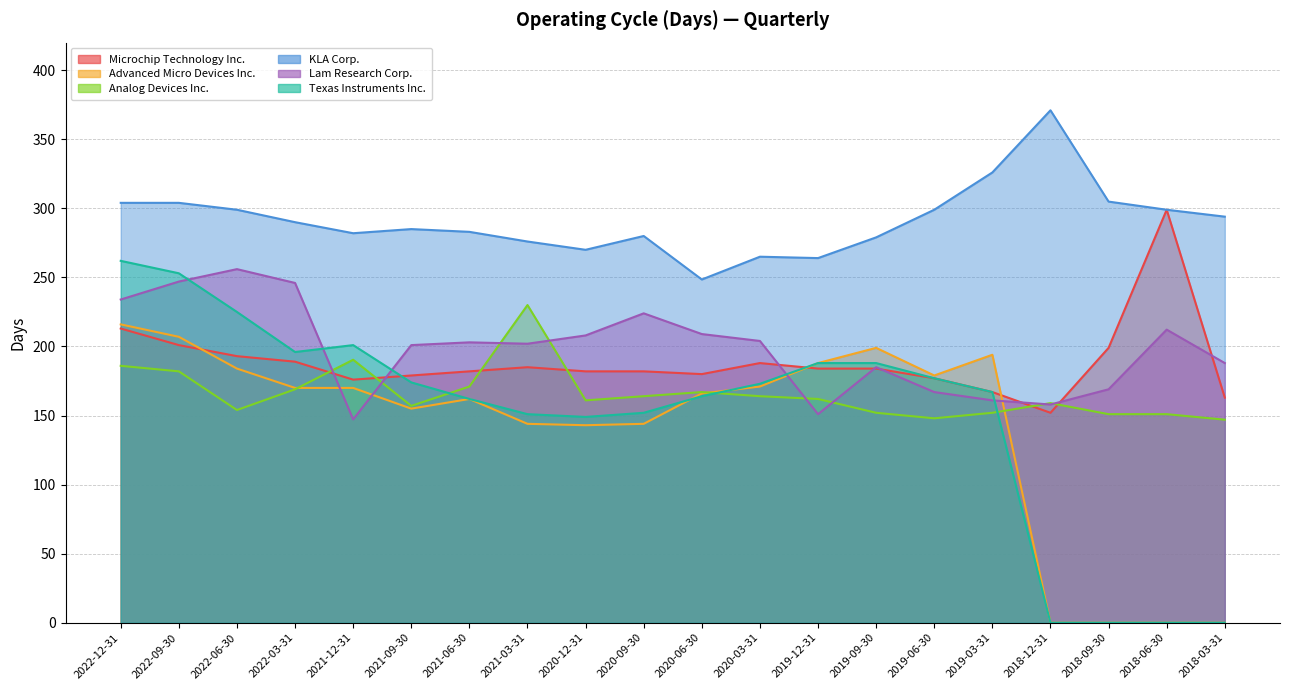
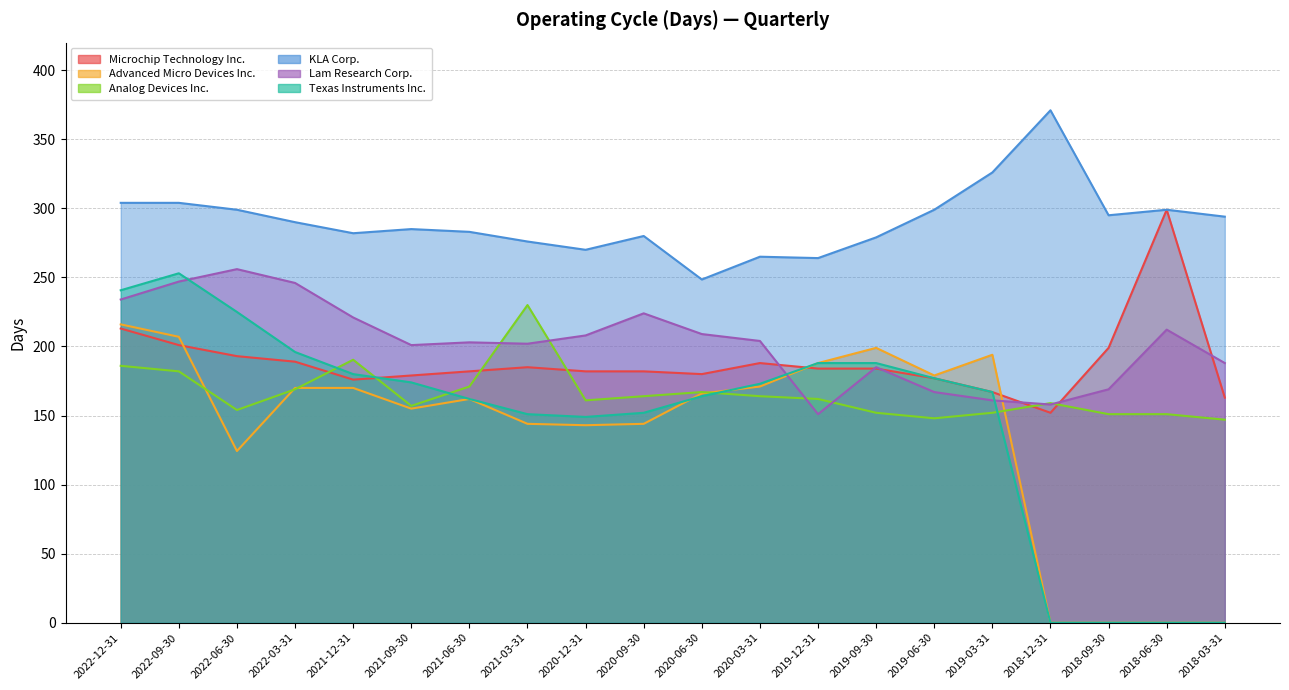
  {
    "Microchip Technology Inc.": {
      "2022-12-31": 213,
      "2022-09-30": 201,
      "2022-06-30": 193,
      "2022-03-31": 189,
      "2021-12-31": 176,
      "2021-09-30": 179,
      "2021-06-30": 182,
      "2021-03-31": 185,
      "2020-12-31": 182,
      "2020-09-30": 182,
      "2020-06-30": 180,
      "2020-03-31": 188,
      "2019-12-31": 184,
      "2018-12-31": 152,
      "2018-09-30": 199,
      "2018-03-31": 163
    },
    "Advanced Micro Devices Inc.": {
      "2022-12-31": 216,
      "2022-09-30": 207,
-     "2022-06-30": 184,
+     "2022-06-30": 124,
      "2021-12-31": 170,
      "2021-09-30": 155,
      "2021-03-31": 144,
      "2020-12-31": 143,
      "2020-09-30": 144,
      "2020-03-31": 171,
      "2019-09-30": 199,
      "2019-06-30": 179,
      "2019-03-31": 194
    },
    "Analog Devices Inc.": {
      "2022-12-31": 186,
      "2022-09-30": 182,
      "2022-06-30": 154,
      "2021-12-31": 190,
      "2021-09-30": 157,
      "2021-06-30": 171,
      "2021-03-31": 230,
      "2020-12-31": 161,
      "2020-09-30": 164,
      "2020-03-31": 164,
      "2019-12-31": 162,
      "2019-09-30": 152,
      "2019-06-30": 148,
      "2019-03-31": 152,
      "2018-09-30": 151,
      "2018-06-30": 151,
      "2018-03-31": 147
    },
    "KLA Corp.": {
      "2022-12-31": 304,
      "2022-09-30": 304,
      "2022-06-30": 299,
      "2022-03-31": 290,
      "2021-12-31": 282,
      "2021-09-30": 285,
      "2021-06-30": 283,
      "2021-03-31": 276,
      "2020-12-31": 270,
      "2020-09-30": 280,
      "2020-06-30": 249,
      "2020-03-31": 265,
      "2019-12-31": 264,
      "2019-09-30": 279,
      "2019-06-30": 299,
      "2019-03-31": 326,
      "2018-12-31": 371,
-     "2018-09-30": 305,
+     "2018-09-30": 295,
      "2018-03-31": 294
    },
    "Lam Research Corp.": {
      "2022-12-31": 234,
      "2022-09-30": 247,
      "2022-06-30": 256,
      "2022-03-31": 246,
-     "2021-12-31": 147,
+     "2021-12-31": 221,
      "2021-09-30": 201,
      "2021-06-30": 203,
      "2021-03-31": 202,
      "2020-12-31": 208,
      "2020-09-30": 224,
      "2020-06-30": 209,
      "2020-03-31": 204,
      "2019-12-31": 151,
      "2019-06-30": 167,
      "2019-03-31": 161,
      "2018-09-30": 169,
      "2018-06-30": 212,
      "2018-03-31": 188
    },
    "Texas Instruments Inc.": {
-     "2022-12-31": 262,
+     "2022-12-31": 241,
      "2022-09-30": 253,
      "2022-06-30": 225,
      "2022-03-31": 196,
-     "2021-12-31": 201,
+     "2021-12-31": 180,
      "2021-09-30": 174,
      "2021-03-31": 151,
      "2020-12-31": 149,
      "2020-09-30": 152,
      "2020-06-30": 164,
      "2020-03-31": 173,
      "2019-09-30": 188
    }
  }
